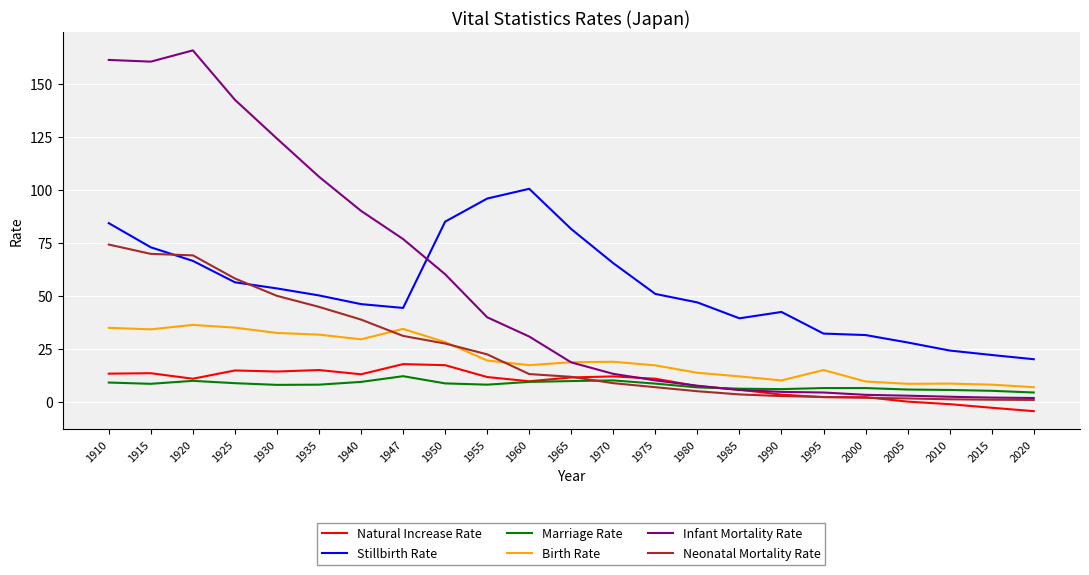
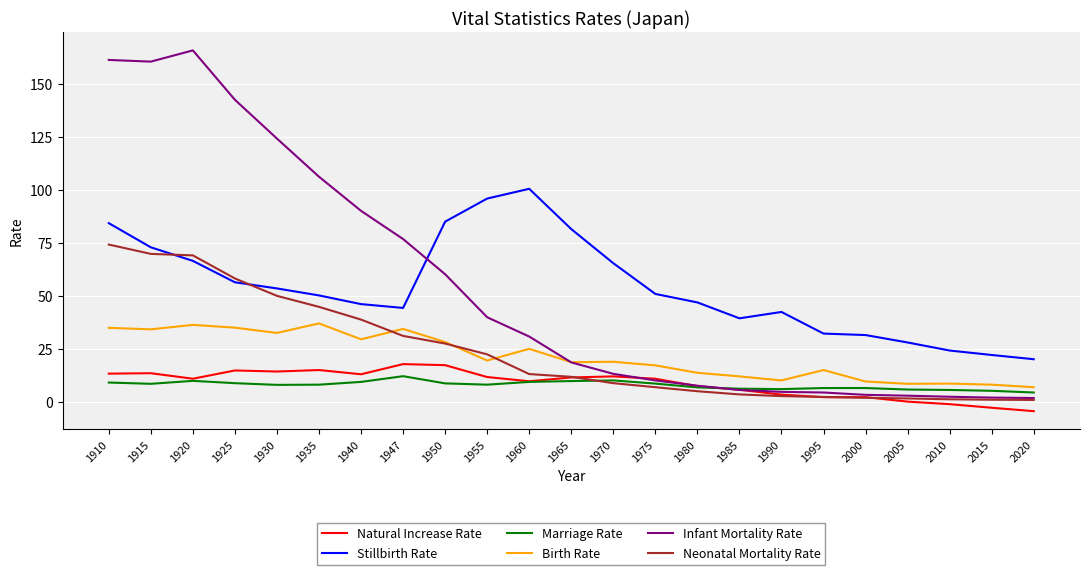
  {
    "Natural Increase Rate": {
      "1910": 13,
      "1915": 13,
      "1925": 15,
      "1930": 14,
      "1935": 15,
      "1940": 13,
      "1947": 18,
      "1950": 17,
      "1955": 12,
      "1970": 12,
      "2005": 0,
      "2010": -1,
      "2015": -3,
      "2020": -5
    },
    "Stillbirth Rate": {
      "1910": 84,
      "1915": 73,
      "1920": 66,
      "1925": 56,
      "1930": 53,
      "1935": 50,
      "1940": 46,
      "1947": 44,
      "1950": 85,
      "1955": 96,
      "1960": 100,
      "1965": 81,
      "1970": 65,
      "1975": 51,
      "1980": 47,
      "1985": 39,
      "1990": 42,
      "1995": 32,
      "2000": 31,
      "2005": 28,
      "2010": 24,
      "2015": 22,
      "2020": 20
    },
    "Marriage Rate": {
      "1910": 9,
      "1915": 8,
      "1925": 9,
      "1930": 8,
      "1935": 8,
      "1940": 9,
      "1947": 12,
      "1950": 9,
      "1955": 8,
      "1965": 10,
      "1970": 10,
      "1975": 9,
      "1990": 6,
      "1995": 6,
      "2000": 6,
      "2005": 6,
      "2010": 6,
      "2015": 5,
      "2020": 4
    },
    "Birth Rate": {
      "1910": 35,
      "1915": 34,
      "1920": 36,
      "1925": 35,
      "1930": 32,
-     "1935": 32,
+     "1935": 37,
      "1940": 29,
      "1947": 34,
      "1955": 19,
-     "1960": 17,
+     "1960": 25,
      "1970": 19,
      "1975": 17,
      "1980": 14,
      "1985": 12,
      "1990": 10,
      "1995": 15,
      "2000": 10,
      "2005": 8,
      "2010": 9,
      "2015": 8,
      "2020": 7
    },
    "Infant Mortality Rate": {
      "1910": 161,
      "1915": 160,
      "1920": 166,
      "1925": 142,
      "1930": 124,
      "1935": 106,
      "1940": 90,
      "1947": 77,
      "1950": 60,
      "1955": 40,
      "1960": 31,
      "1970": 13,
      "1990": 5,
      "1995": 4,
      "2005": 3,
      "2010": 2
    },
    "Neonatal Mortality Rate": {
      "1910": 74,
      "1915": 70,
      "1920": 69,
      "1925": 58,
      "1930": 50,
      "1935": 45,
      "1940": 39,
      "1947": 31,
      "1955": 22,
      "1960": 13,
      "1970": 9,
      "1975": 7,
      "1980": 5,
      "1985": 3,
      "2005": 2,
      "2010": 1
    }
  }
